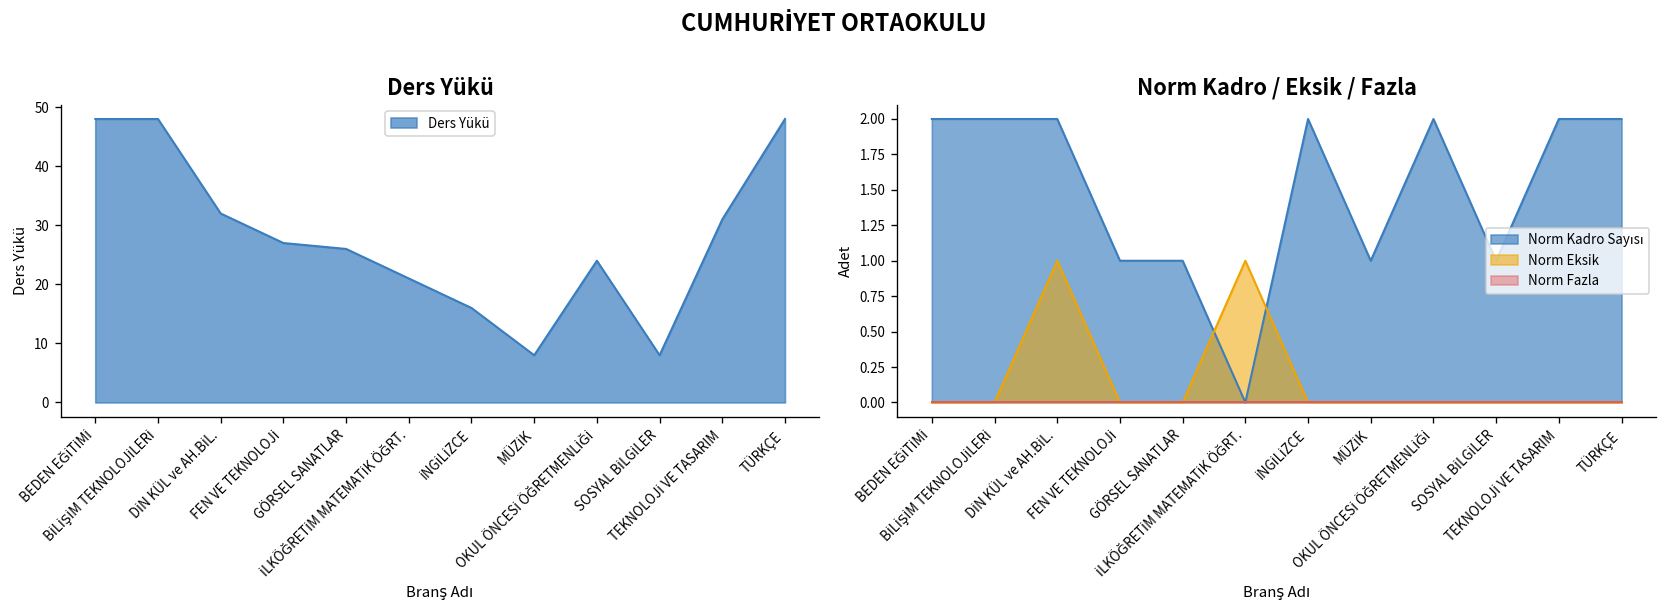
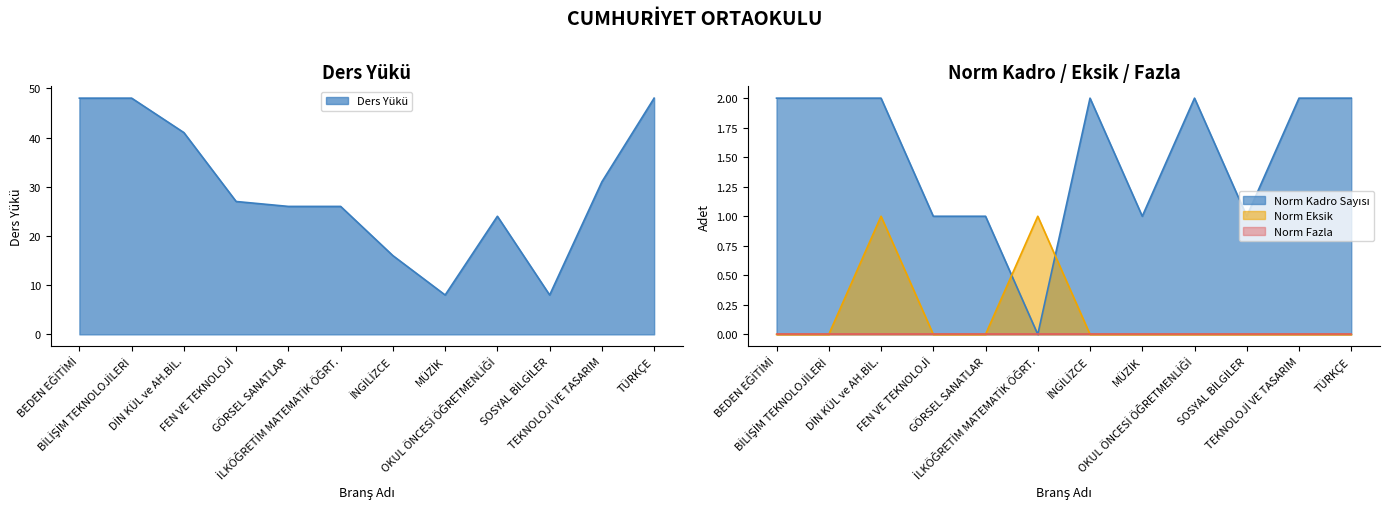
  {
    "Ders Yükü": {
      "BEDEN EĞİTİMİ": 48,
      "BİLİŞİM TEKNOLOJİLERİ": 48,
-     "DİN KÜL ve AH.BİL.": 32,
+     "DİN KÜL ve AH.BİL.": 41,
      "FEN VE TEKNOLOJİ": 27,
      "GÖRSEL SANATLAR": 26,
-     "İLKÖĞRETİM MATEMATİK ÖĞRT.": 21,
+     "İLKÖĞRETİM MATEMATİK ÖĞRT.": 26,
      "İNGİLİZCE": 16,
      "MÜZİK": 8,
      "OKUL ÖNCESİ ÖĞRETMENLİĞİ": 24,
      "SOSYAL BİLGİLER": 8,
      "TEKNOLOJİ VE TASARIM": 31,
      "TÜRKÇE": 48
    },
    "Norm Kadro / Eksik / Fazla": {
      "Norm Kadro Sayısı": {
        "BEDEN EĞİTİMİ": 2.00,
        "BİLİŞİM TEKNOLOJİLERİ": 2.00,
        "DİN KÜL ve AH.BİL.": 2.00,
        "FEN VE TEKNOLOJİ": 1.00,
        "GÖRSEL SANATLAR": 1.00,
        "İNGİLİZCE": 2.00,
        "MÜZİK": 1.00,
        "OKUL ÖNCESİ ÖĞRETMENLİĞİ": 2.00,
        "TEKNOLOJİ VE TASARIM": 2.00,
        "TÜRKÇE": 2.00
      },
      "Norm Eksik": {
        "DİN KÜL ve AH.BİL.": 1.00,
        "İLKÖĞRETİM MATEMATİK ÖĞRT.": 1.00
      },
      "Norm Fazla": {
        "DİN KÜL ve AH.BİL.": 0.00
      }
    }
  }
